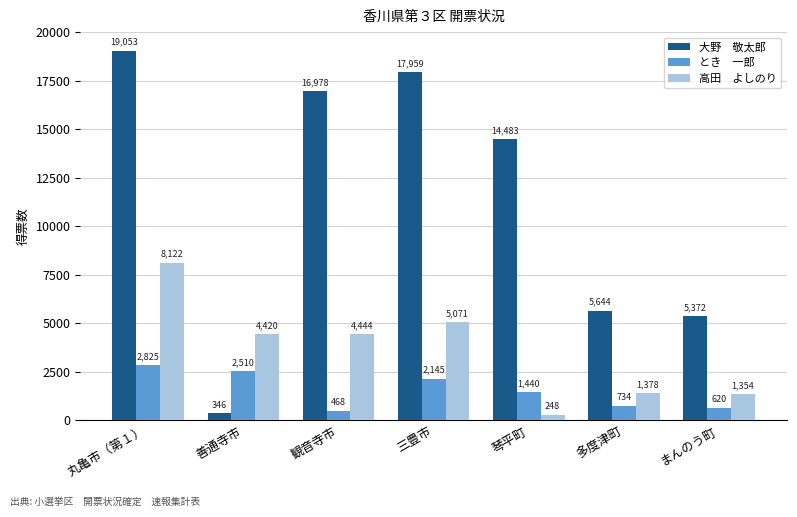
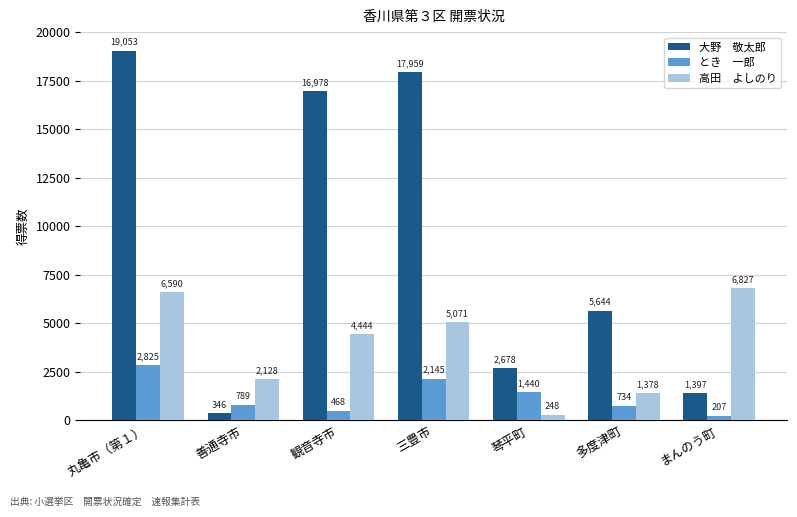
  {
    "大野 敬太郎": {
      "丸亀市（第１）": "19,053",
      "善通寺市": "346",
      "観音寺市": "16,978",
      "三豊市": "17,959",
-     "琴平町": "14,483",
+     "琴平町": "2,678",
      "多度津町": "5,644",
-     "まんのう町": "5,372"
+     "まんのう町": "1,397"
    },
    "とき 一郎": {
      "丸亀市（第１）": "2,825",
-     "善通寺市": "2,510",
+     "善通寺市": "789",
      "観音寺市": "468",
      "三豊市": "2,145",
      "琴平町": "1,440",
      "多度津町": "734",
-     "まんのう町": "620"
+     "まんのう町": "207"
    },
    "高田 よしのり": {
-     "丸亀市（第１）": "8,122",
-     "善通寺市": "4,420",
+     "丸亀市（第１）": "6,590",
+     "善通寺市": "2,128",
      "観音寺市": "4,444",
      "三豊市": "5,071",
      "琴平町": "248",
      "多度津町": "1,378",
-     "まんのう町": "1,354"
+     "まんのう町": "6,827"
    }
  }
